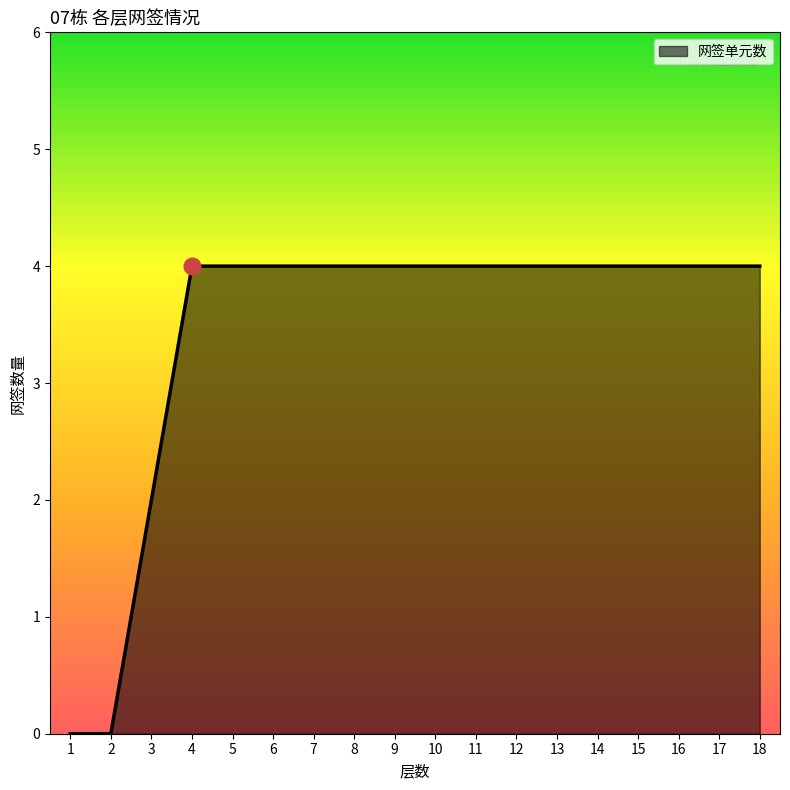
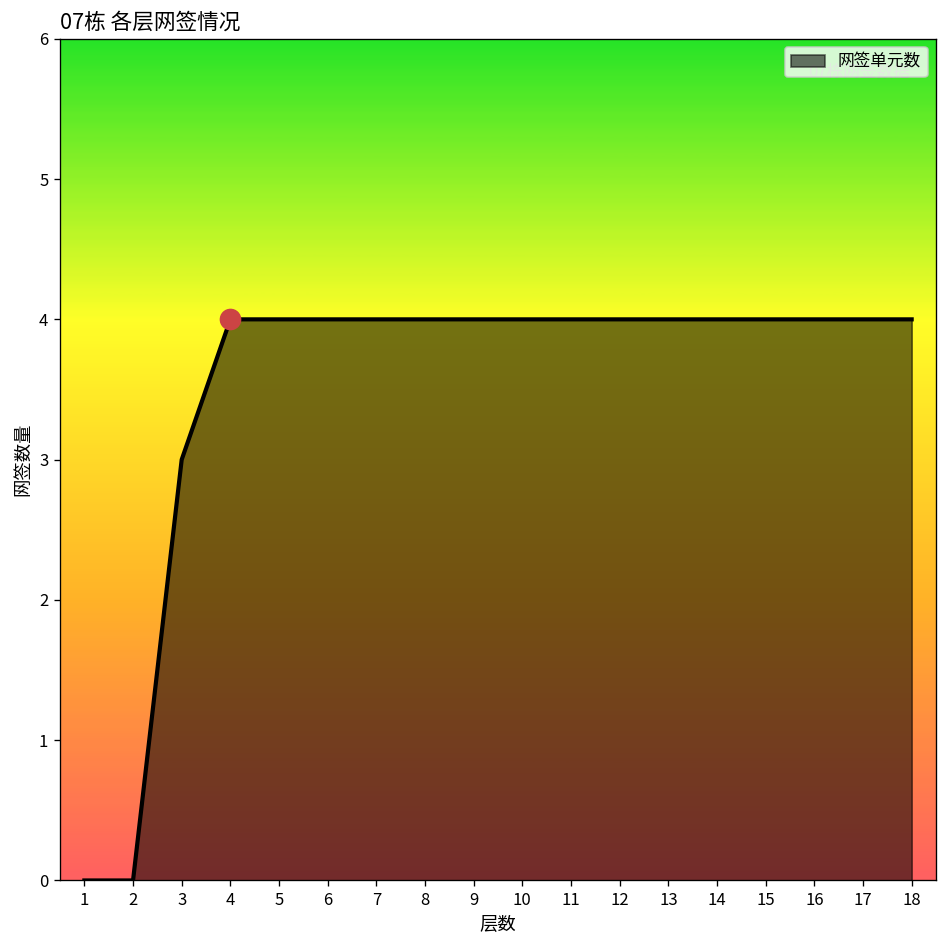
  {
    "网签单元数": {
      "1": 0,
      "2": 0,
-     "3": 2,
+     "3": 3,
      "5": 4,
      "6": 4,
      "7": 4,
      "8": 4,
      "9": 4,
      "10": 4,
      "11": 4,
      "12": 4,
      "13": 4,
      "14": 4,
      "15": 4,
      "16": 4,
      "17": 4,
      "18": 4
    }
  }
